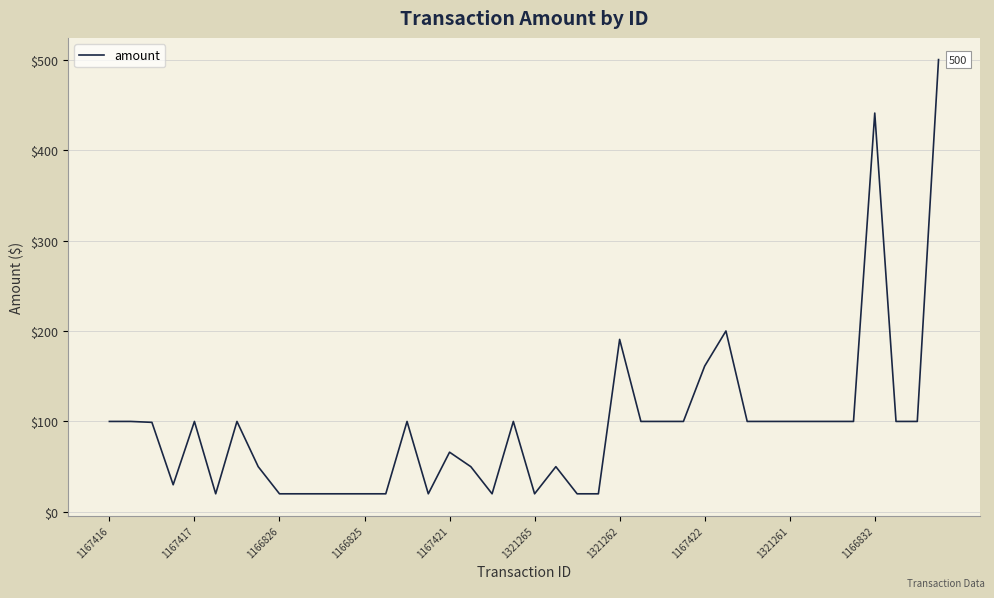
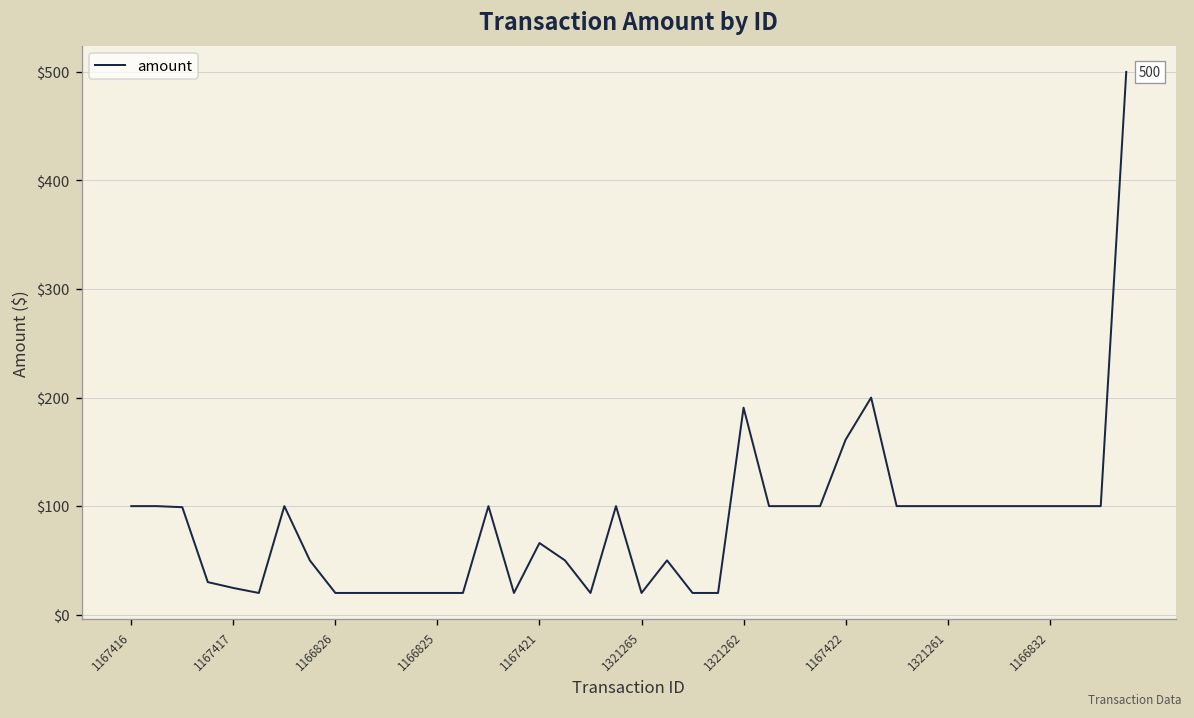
  {
    "1167416": "$100",
-   "1167417": "$100",
+   "1167417": "$20",
    "1166826": "$20",
    "1166825": "$20",
    "1167421": "$70",
    "1321265": "$20",
    "1321262": "$190",
    "1167422": "$160",
    "1321261": "$100",
-   "1166832": "$440"
+   "1166832": "$100"
  }
